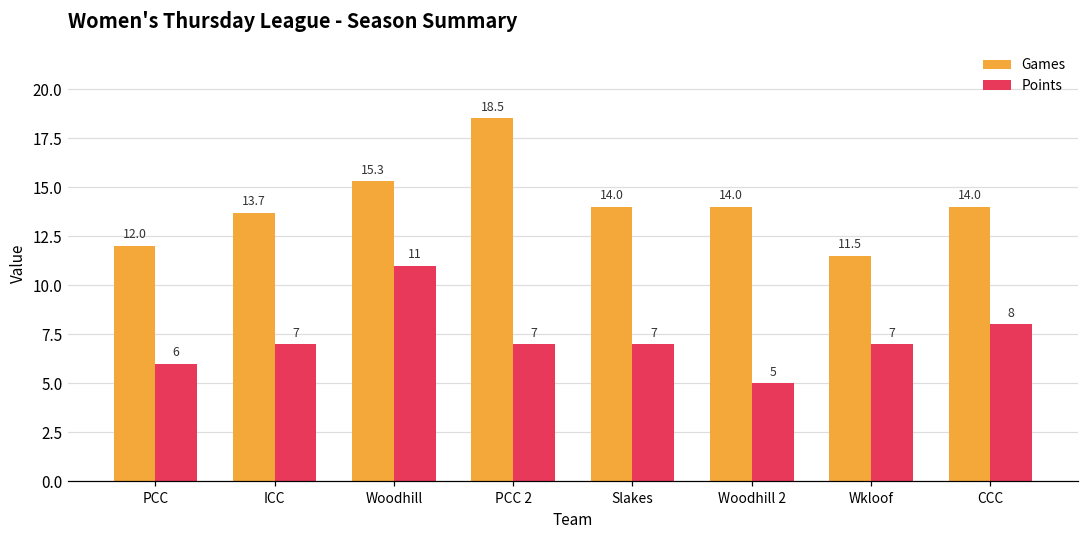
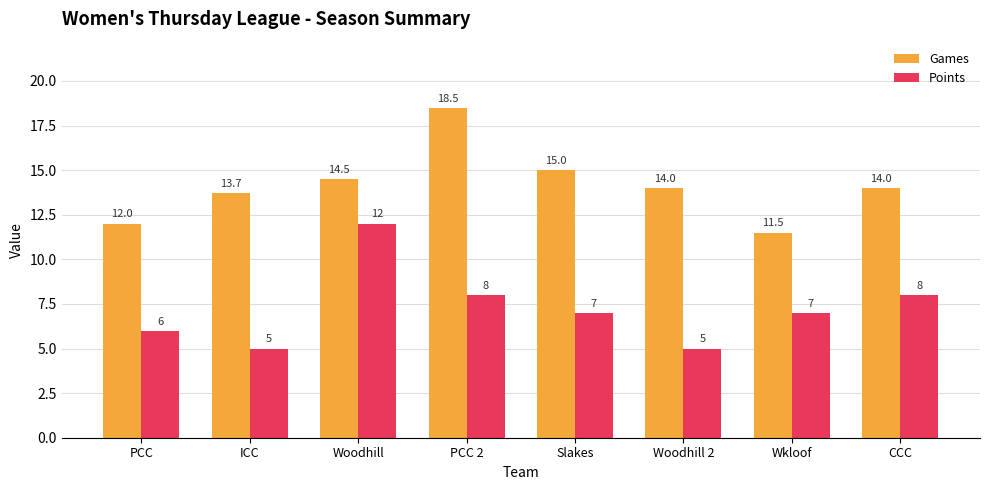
  {
    "Games": {
      "PCC": 12.0,
      "ICC": 13.7,
-     "Woodhill": 15.3,
+     "Woodhill": 14.5,
      "PCC 2": 18.5,
-     "Slakes": 14.0,
+     "Slakes": 15.0,
      "Woodhill 2": 14.0,
      "Wkloof": 11.5,
      "CCC": 14.0
    },
    "Points": {
      "PCC": 6,
-     "ICC": 7,
-     "Woodhill": 11,
-     "PCC 2": 7,
+     "ICC": 5,
+     "Woodhill": 12,
+     "PCC 2": 8,
      "Slakes": 7,
      "Woodhill 2": 5,
      "Wkloof": 7,
      "CCC": 8
    }
  }
